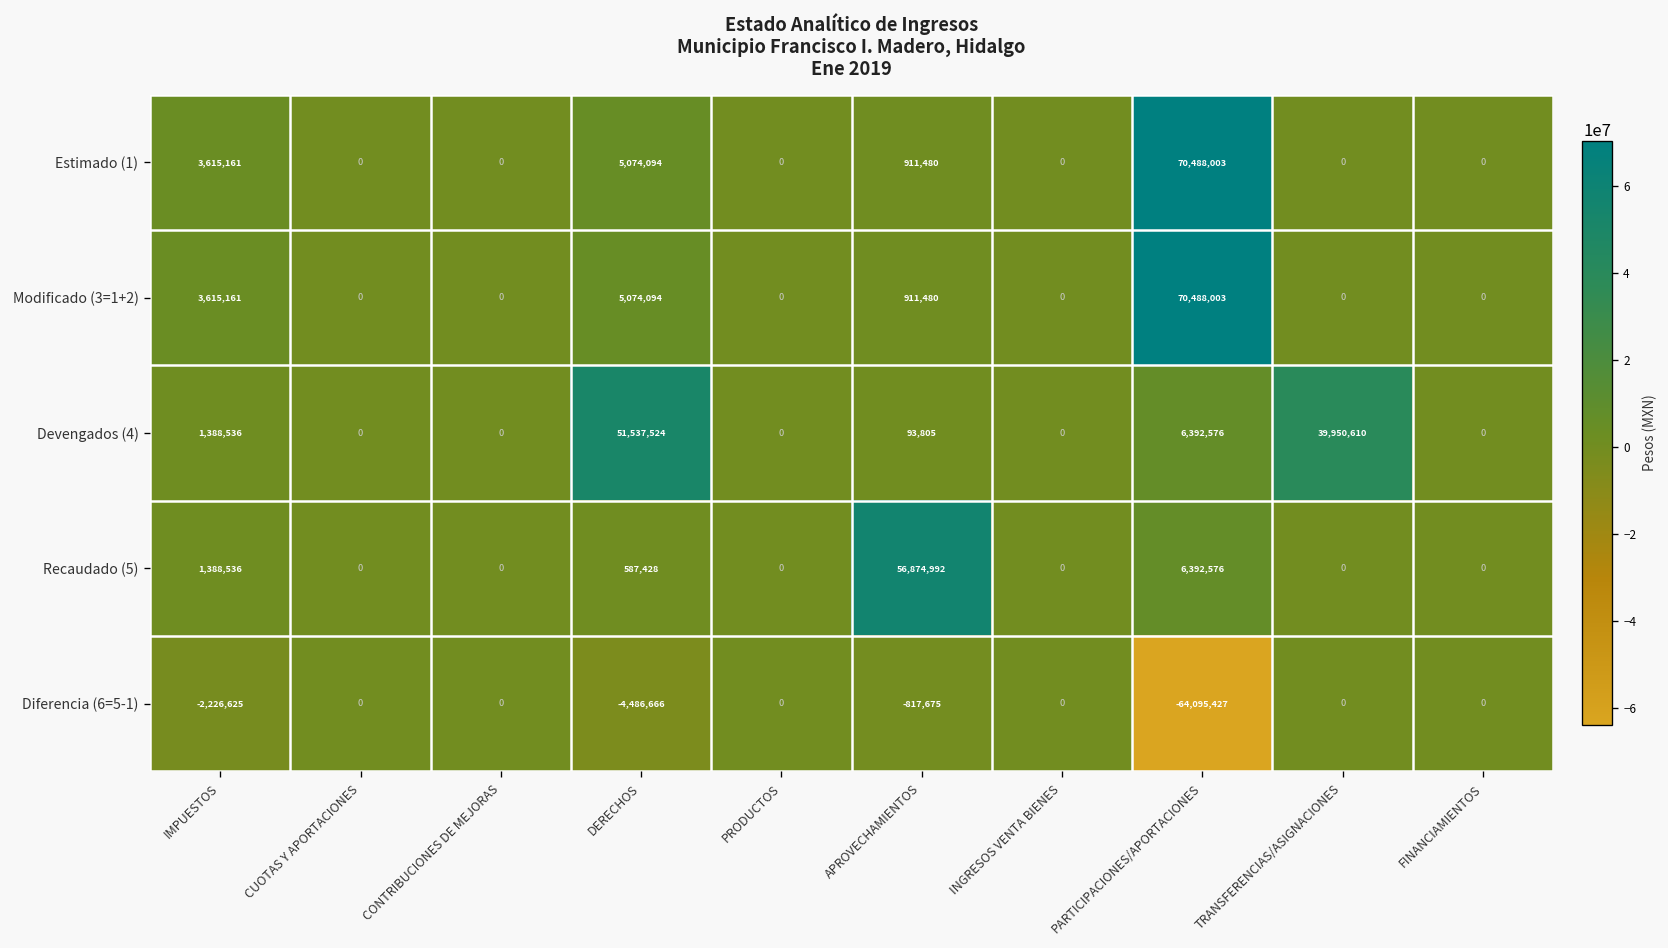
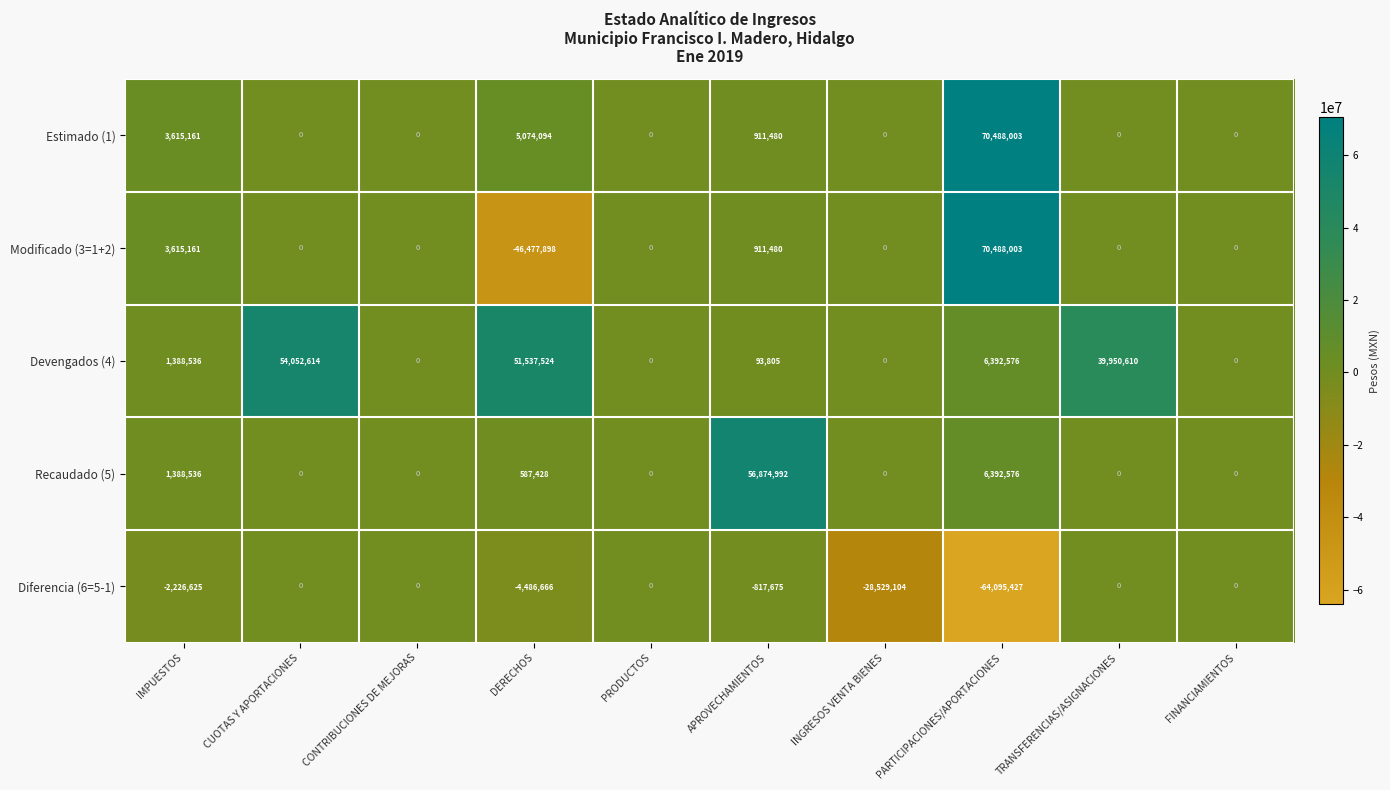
  {
    "Estimado (1)": {
      "IMPUESTOS": "3,615,161",
      "CUOTAS Y APORTACIONES": "0",
      "CONTRIBUCIONES DE MEJORAS": "0",
      "DERECHOS": "5,074,094",
      "PRODUCTOS": "0",
      "APROVECHAMIENTOS": "911,480",
      "INGRESOS VENTA BIENES": "0",
      "PARTICIPACIONES/APORTACIONES": "70,488,003",
      "TRANSFERENCIAS/ASIGNACIONES": "0",
      "FINANCIAMIENTOS": "0"
    },
    "Modificado (3=1+2)": {
      "IMPUESTOS": "3,615,161",
      "CUOTAS Y APORTACIONES": "0",
      "CONTRIBUCIONES DE MEJORAS": "0",
-     "DERECHOS": "5,074,094",
+     "DERECHOS": "-46,477,898",
      "PRODUCTOS": "0",
      "APROVECHAMIENTOS": "911,480",
      "INGRESOS VENTA BIENES": "0",
      "PARTICIPACIONES/APORTACIONES": "70,488,003",
      "TRANSFERENCIAS/ASIGNACIONES": "0",
      "FINANCIAMIENTOS": "0"
    },
    "Devengados (4)": {
      "IMPUESTOS": "1,388,536",
-     "CUOTAS Y APORTACIONES": "0",
+     "CUOTAS Y APORTACIONES": "54,052,614",
      "CONTRIBUCIONES DE MEJORAS": "0",
      "DERECHOS": "51,537,524",
      "PRODUCTOS": "0",
      "APROVECHAMIENTOS": "93,805",
      "INGRESOS VENTA BIENES": "0",
      "PARTICIPACIONES/APORTACIONES": "6,392,576",
      "TRANSFERENCIAS/ASIGNACIONES": "39,950,610",
      "FINANCIAMIENTOS": "0"
    },
    "Recaudado (5)": {
      "IMPUESTOS": "1,388,536",
      "CUOTAS Y APORTACIONES": "0",
      "CONTRIBUCIONES DE MEJORAS": "0",
      "DERECHOS": "587,428",
      "PRODUCTOS": "0",
      "APROVECHAMIENTOS": "56,874,992",
      "INGRESOS VENTA BIENES": "0",
      "PARTICIPACIONES/APORTACIONES": "6,392,576",
      "TRANSFERENCIAS/ASIGNACIONES": "0",
      "FINANCIAMIENTOS": "0"
    },
    "Diferencia (6=5-1)": {
      "IMPUESTOS": "-2,226,625",
      "CUOTAS Y APORTACIONES": "0",
      "CONTRIBUCIONES DE MEJORAS": "0",
      "DERECHOS": "-4,486,666",
      "PRODUCTOS": "0",
      "APROVECHAMIENTOS": "-817,675",
-     "INGRESOS VENTA BIENES": "0",
+     "INGRESOS VENTA BIENES": "-28,529,104",
      "PARTICIPACIONES/APORTACIONES": "-64,095,427",
      "TRANSFERENCIAS/ASIGNACIONES": "0",
      "FINANCIAMIENTOS": "0"
    }
  }
